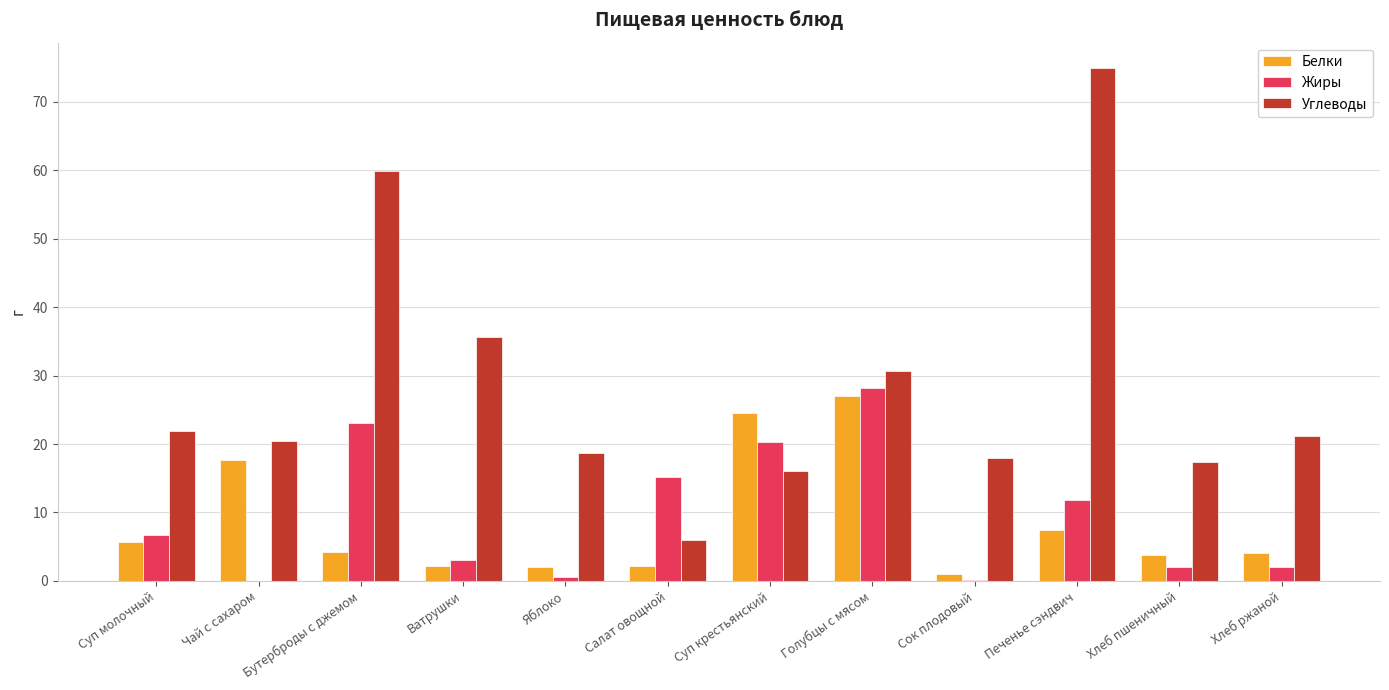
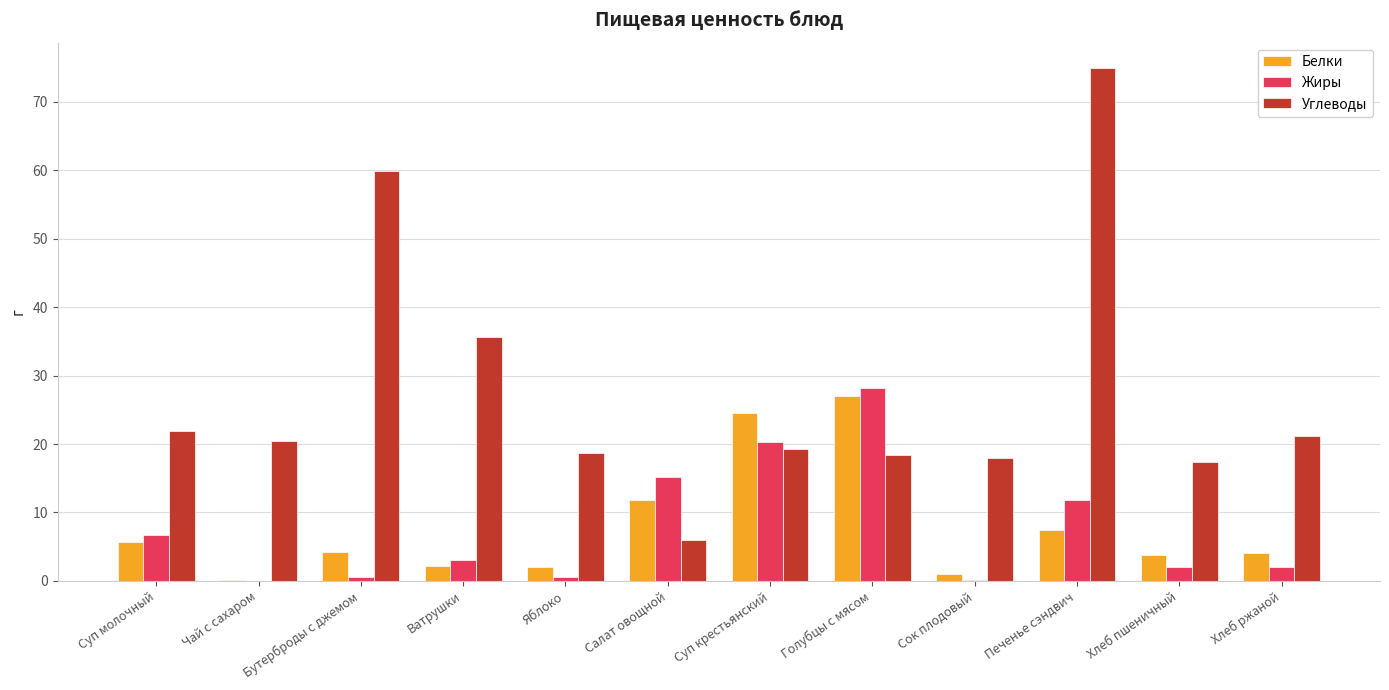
  {
    "Белки": {
      "Суп молочный": 6,
-     "Чай с сахаром": 18,
+     "Чай с сахаром": 0,
      "Бутерброды с джемом": 4,
      "Ватрушки": 2,
      "Яблоко": 2,
-     "Салат овощной": 2,
+     "Салат овощной": 12,
      "Суп крестьянский": 24,
      "Голубцы с мясом": 27,
      "Сок плодовый": 1,
      "Печенье сэндвич": 8,
      "Хлеб пшеничный": 4,
      "Хлеб ржаной": 4
    },
    "Жиры": {
      "Суп молочный": 7,
-     "Бутерброды с джемом": 23,
+     "Бутерброды с джемом": 1,
      "Ватрушки": 3,
      "Яблоко": 1,
      "Салат овощной": 15,
      "Суп крестьянский": 20,
      "Голубцы с мясом": 28,
      "Печенье сэндвич": 12,
      "Хлеб пшеничный": 2,
      "Хлеб ржаной": 2
    },
    "Углеводы": {
      "Суп молочный": 22,
      "Чай с сахаром": 20,
      "Бутерброды с джемом": 60,
      "Ватрушки": 36,
      "Яблоко": 19,
      "Салат овощной": 6,
-     "Суп крестьянский": 16,
-     "Голубцы с мясом": 31,
+     "Суп крестьянский": 19,
+     "Голубцы с мясом": 18,
      "Сок плодовый": 18,
      "Печенье сэндвич": 75,
      "Хлеб пшеничный": 17,
      "Хлеб ржаной": 21
    }
  }
